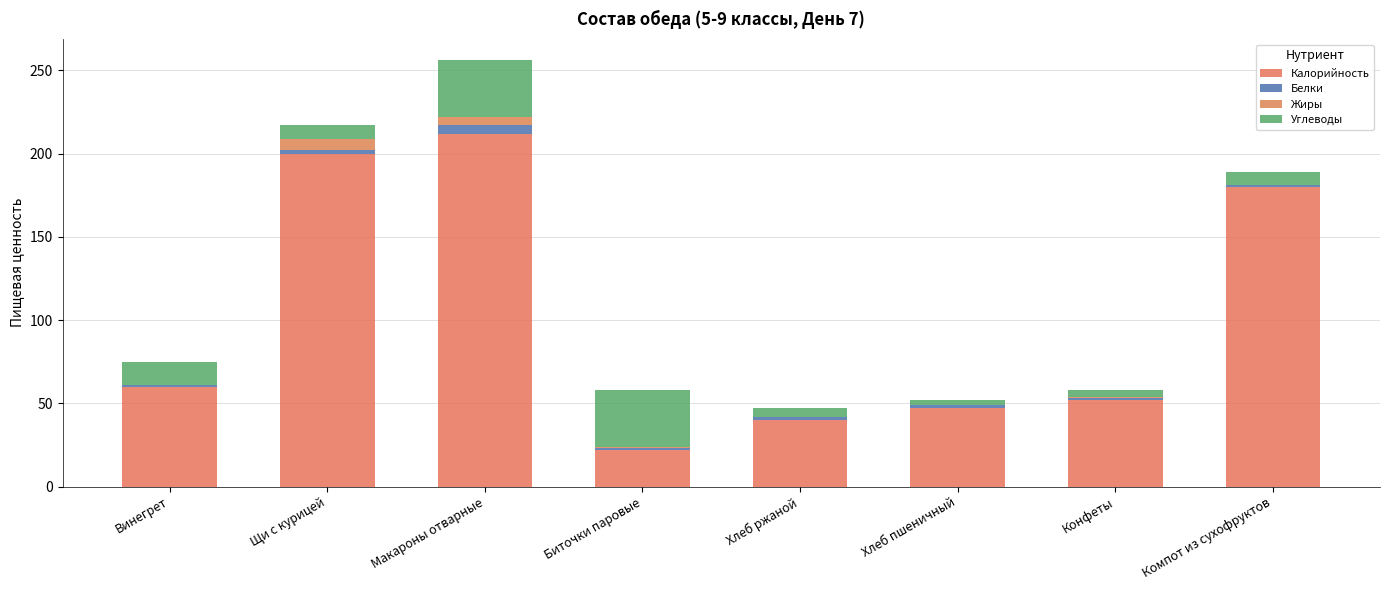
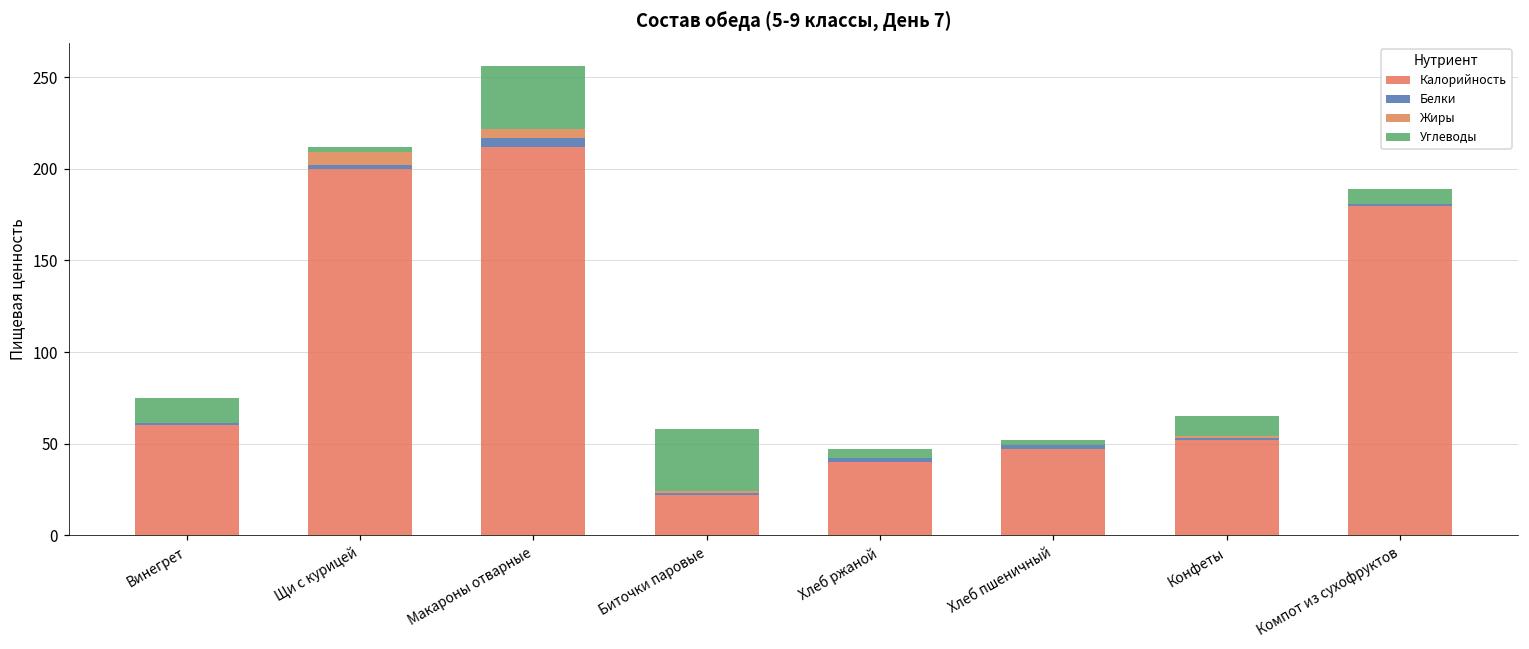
  {
    "Белки": {
      "Щи с курицей": 2,
      "Макароны отварные": 5,
      "Хлеб ржаной": 2,
      "Хлеб пшеничный": 2
    },
    "Углеводы": {
      "Винегрет": 14,
-     "Щи с курицей": 8,
+     "Щи с курицей": 3,
      "Макароны отварные": 34,
      "Биточки паровые": 34,
      "Хлеб ржаной": 5,
      "Хлеб пшеничный": 3,
-     "Конфеты": 4,
+     "Конфеты": 11,
      "Компот из сухофруктов": 8
    }
  }
